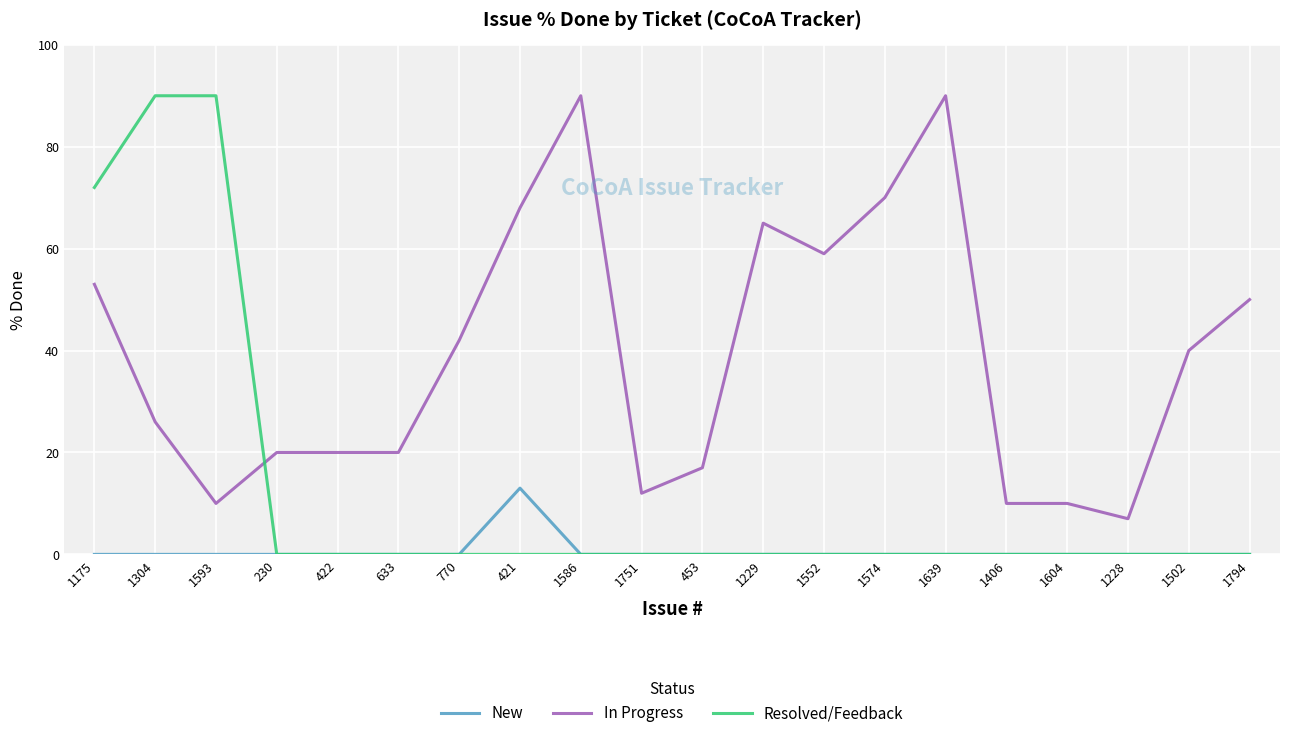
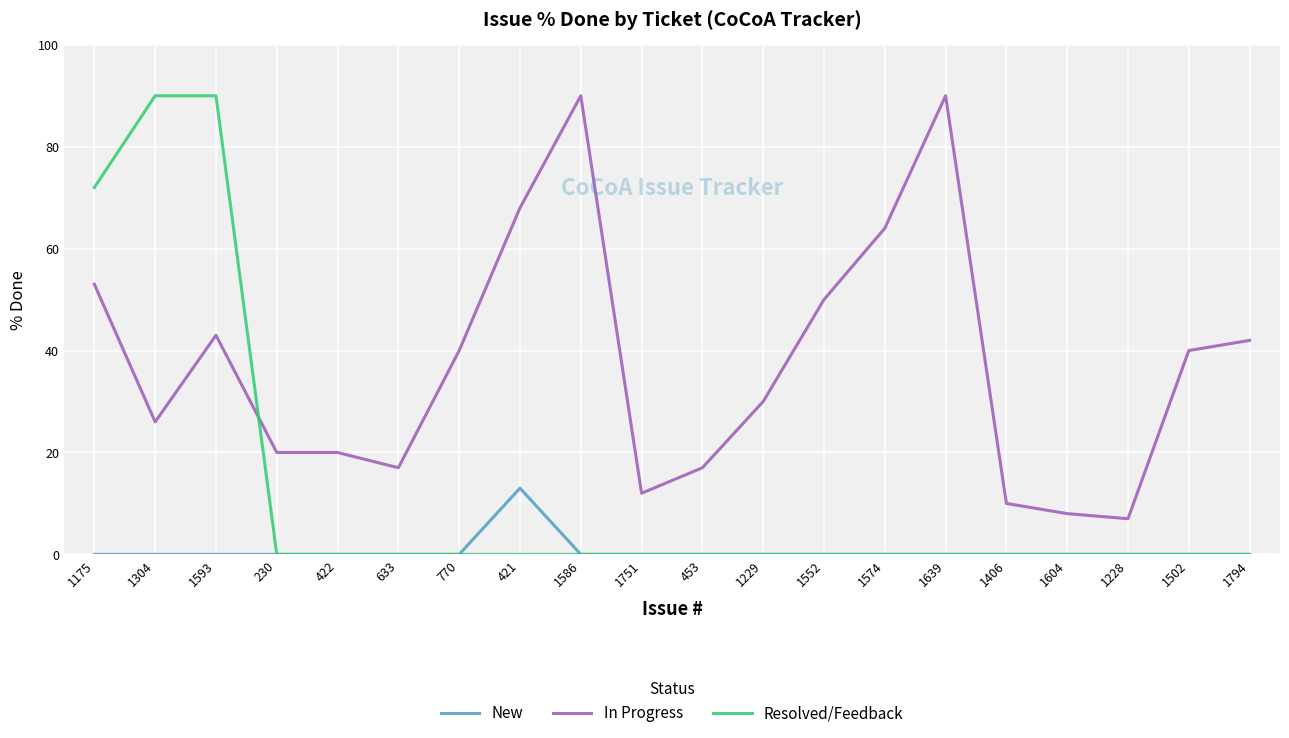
  {
    "New": {
      "1175": 0,
      "1304": 0,
      "1593": 0,
      "421": 13
    },
    "In Progress": {
      "1175": 53,
      "1304": 26,
-     "1593": 10,
+     "1593": 43,
      "230": 20,
      "422": 20,
-     "633": 20,
-     "770": 42,
+     "633": 17,
+     "770": 40,
      "421": 68,
      "1586": 90,
      "1751": 12,
      "453": 17,
-     "1229": 65,
-     "1552": 59,
-     "1574": 70,
+     "1229": 30,
+     "1552": 50,
+     "1574": 64,
      "1639": 90,
      "1406": 10,
-     "1604": 10,
+     "1604": 8,
      "1228": 7,
      "1502": 40,
-     "1794": 50
+     "1794": 42
    },
    "Resolved/Feedback": {
      "1175": 72,
      "1304": 90,
      "1593": 90,
      "421": 0
    }
  }
